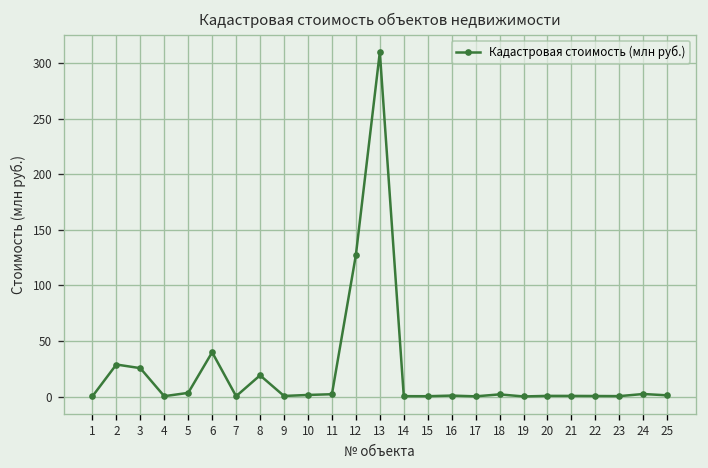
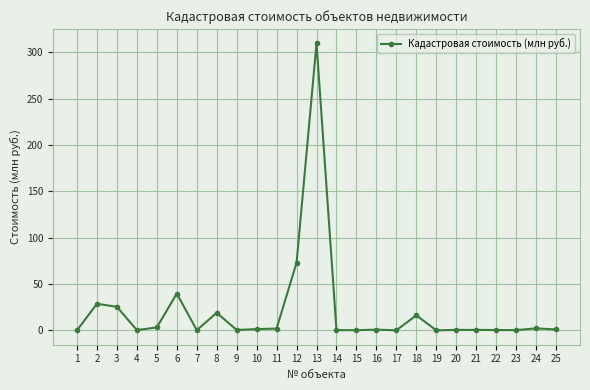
  {
    "1": 0,
    "2": 30,
    "3": 30,
    "4": 0,
    "5": 0,
    "6": 40,
    "7": 0,
    "8": 20,
    "9": 0,
    "10": 0,
    "11": 0,
-   "12": 130,
+   "12": 70,
    "13": 310,
    "14": 0,
    "15": 0,
    "16": 0,
    "17": 0,
-   "18": 0,
+   "18": 20,
    "19": 0,
    "20": 0,
    "21": 0,
    "22": 0,
    "23": 0,
    "24": 0,
    "25": 0
  }
